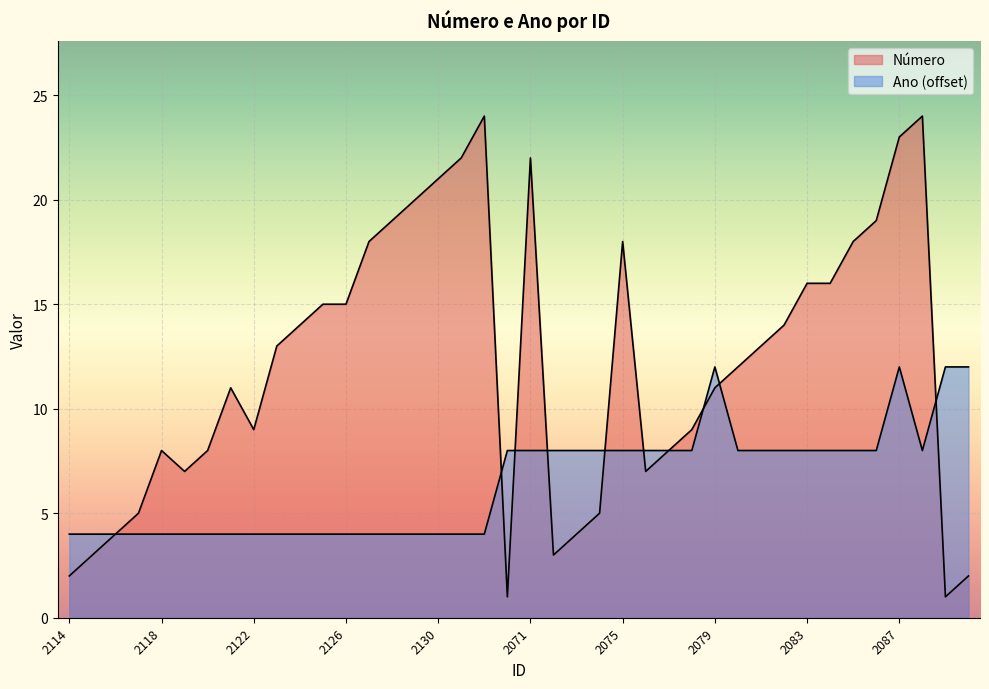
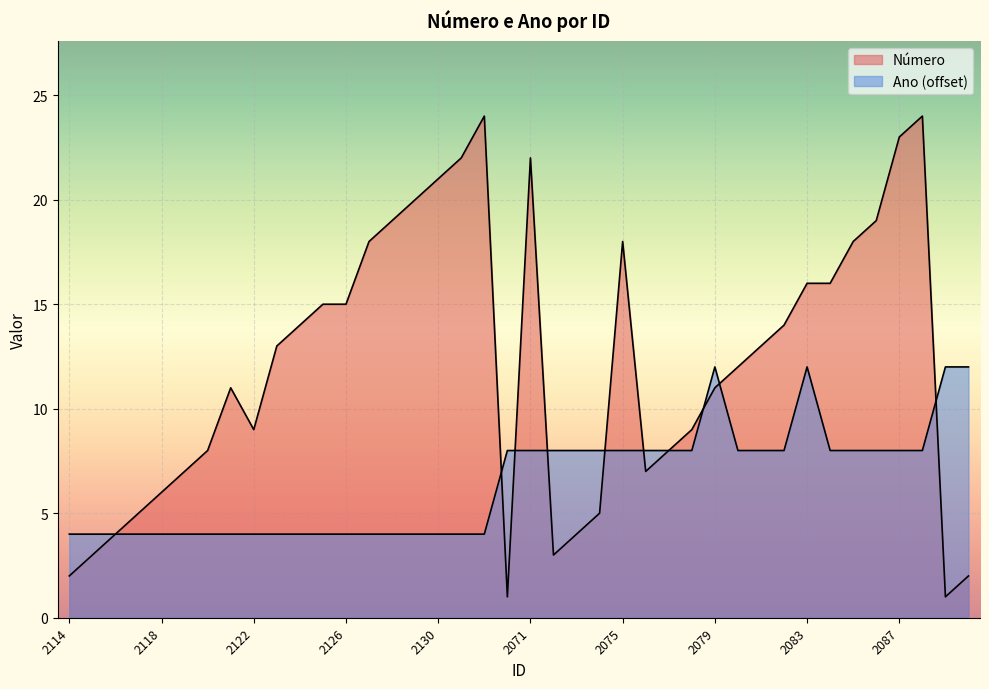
  {
    "Número": {
      "2114": 2,
-     "2118": 8,
+     "2118": 6,
      "2122": 9,
      "2126": 15,
      "2130": 21,
      "2071": 22,
      "2075": 18,
      "2079": 11,
      "2083": 16,
      "2087": 23
    },
    "Ano (offset)": {
      "2114": 4.0,
      "2118": 4.0,
      "2122": 4.0,
      "2126": 4.0,
      "2130": 4.0,
      "2071": 8.0,
      "2075": 8.0,
      "2079": 12.0,
-     "2083": 8.0,
-     "2087": 12.0
+     "2083": 12.0,
+     "2087": 8.0
    }
  }
